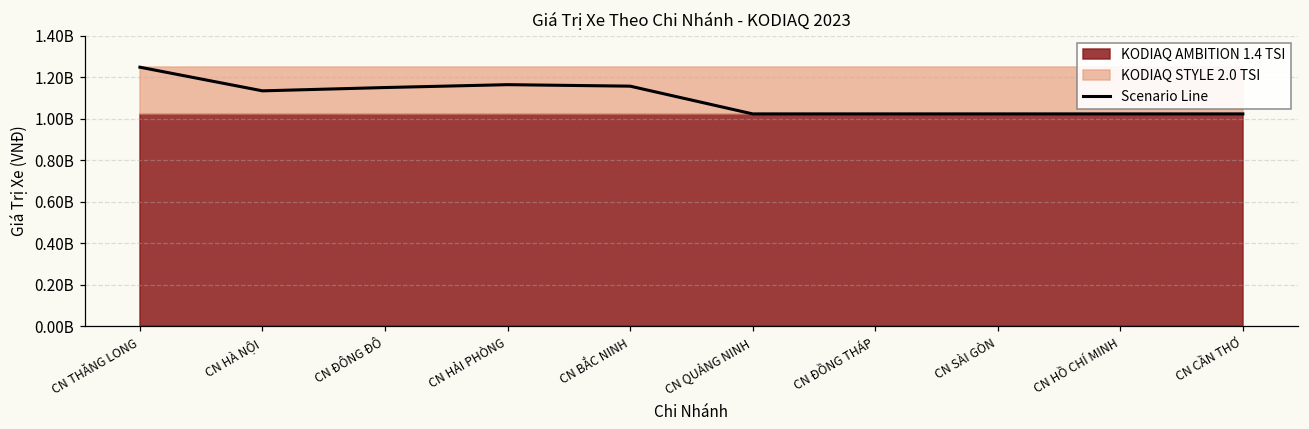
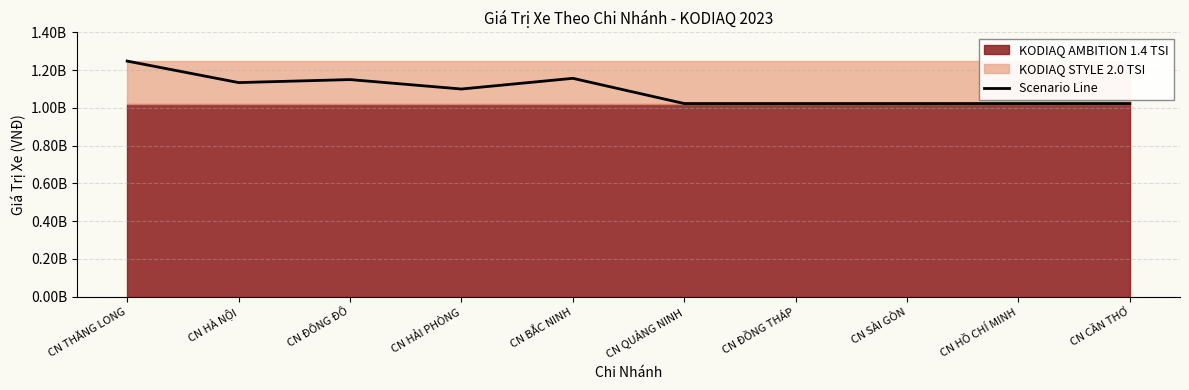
  {
    "KODIAQ AMBITION 1.4 TSI": {
      "CN THĂNG LONG": 1020000000,
      "CN HÀ NỘI": 1020000000,
      "CN ĐÔNG ĐÔ": 1020000000,
      "CN HẢI PHÒNG": 1020000000,
      "CN BẮC NINH": 1020000000
    },
    "Scenario Line": {
      "CN HÀ NỘI": 1130000000,
      "CN ĐÔNG ĐÔ": 1150000000,
-     "CN HẢI PHÒNG": 1160000000,
+     "CN HẢI PHÒNG": 1100000000,
      "CN BẮC NINH": 1160000000
    }
  }
